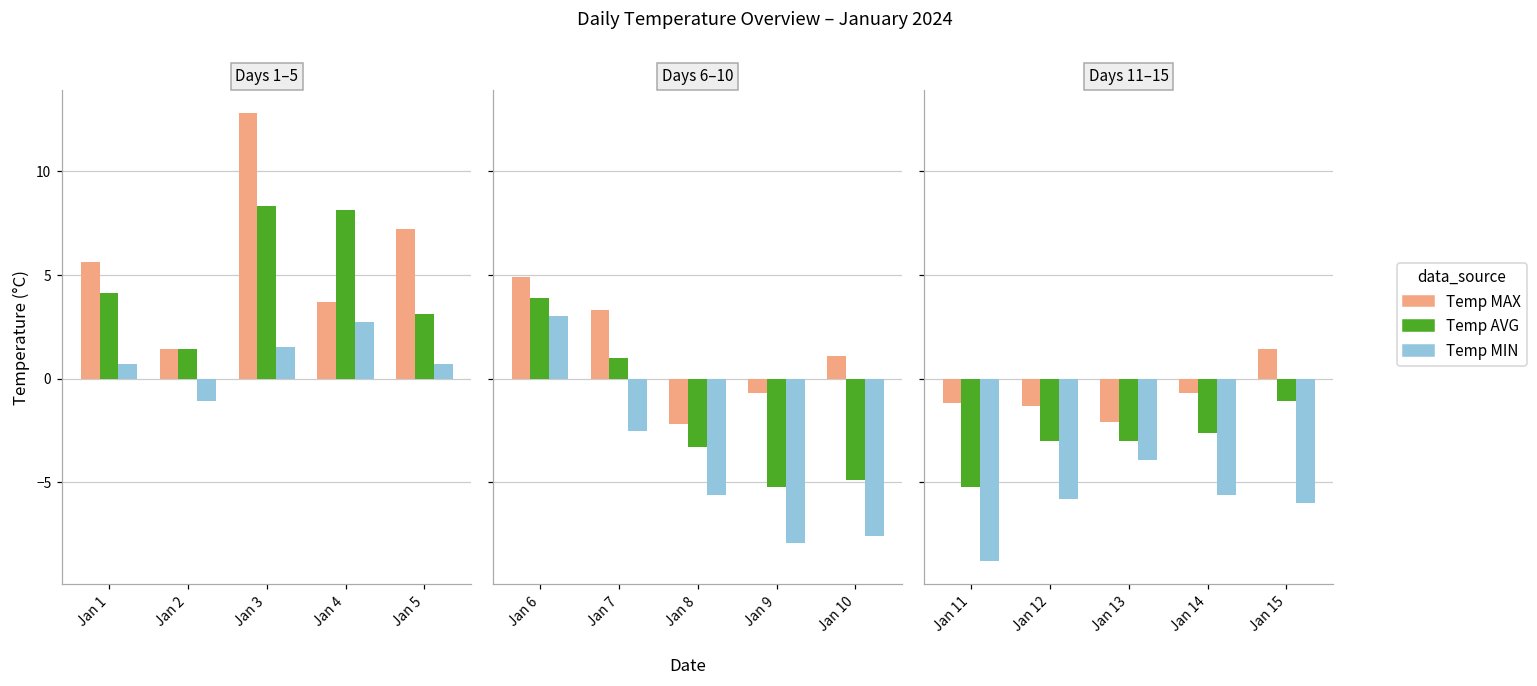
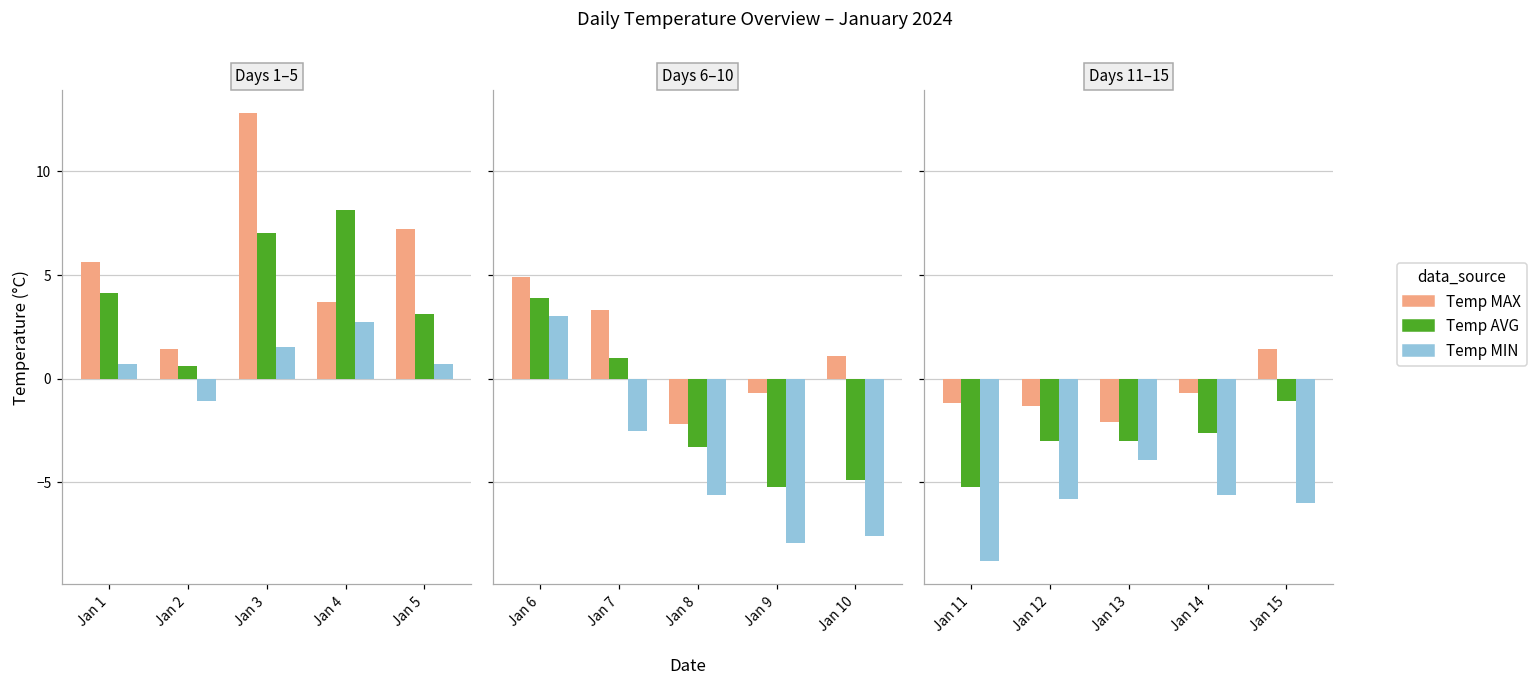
  {
    "Days 1–5": {
      "Temp MAX": {
        "Jan 1": 5.6,
        "Jan 2": 1.4,
        "Jan 3": 12.8,
        "Jan 4": 3.7,
        "Jan 5": 7.2
      },
      "Temp AVG": {
        "Jan 1": 4.1,
-       "Jan 2": 1.4,
-       "Jan 3": 8.3,
+       "Jan 2": 0.6,
+       "Jan 3": 7.0,
        "Jan 4": 8.1,
        "Jan 5": 3.1
      },
      "Temp MIN": {
        "Jan 1": 0.7,
        "Jan 2": -1.1,
        "Jan 3": 1.5,
        "Jan 4": 2.7,
        "Jan 5": 0.7
      }
    }
  }
